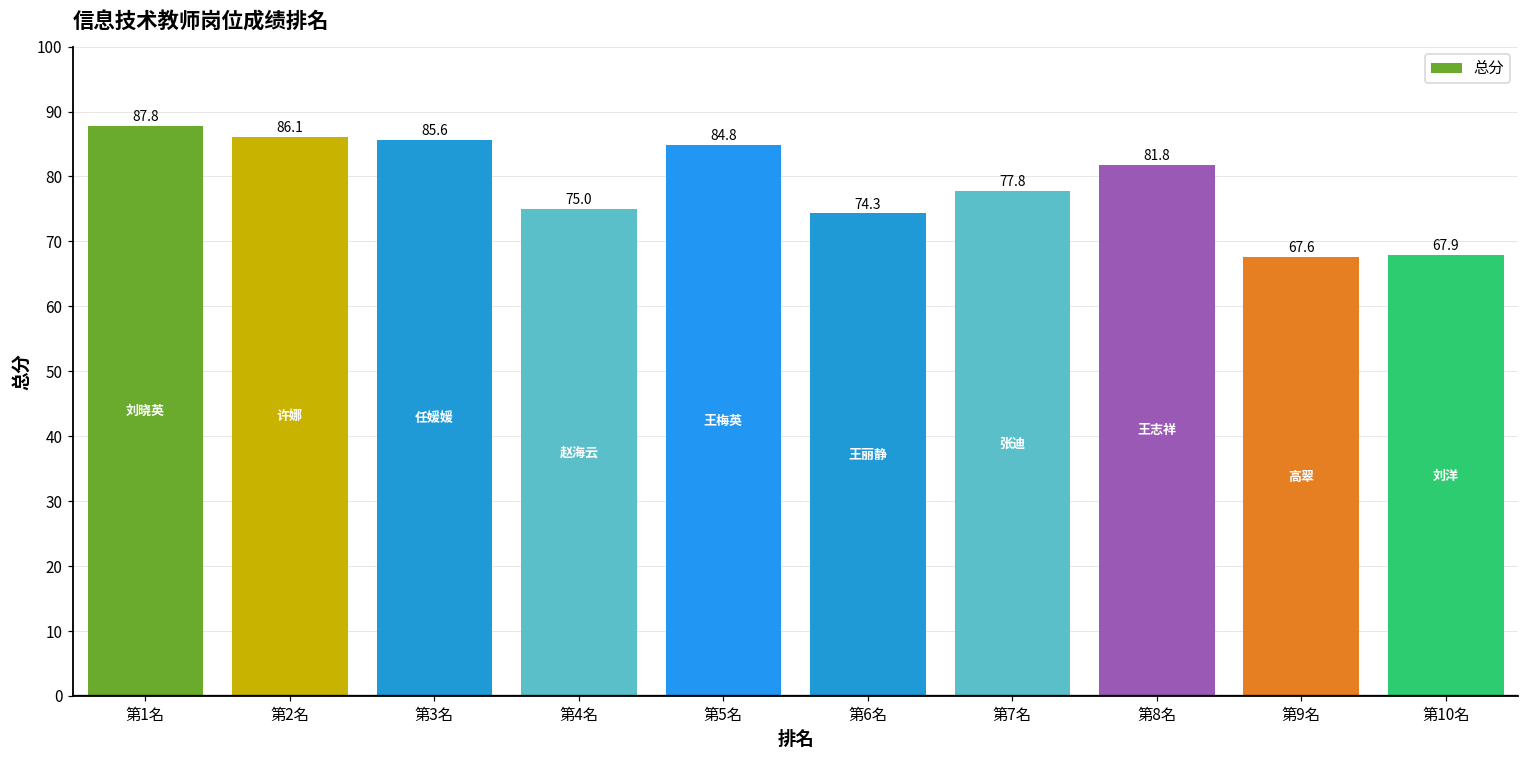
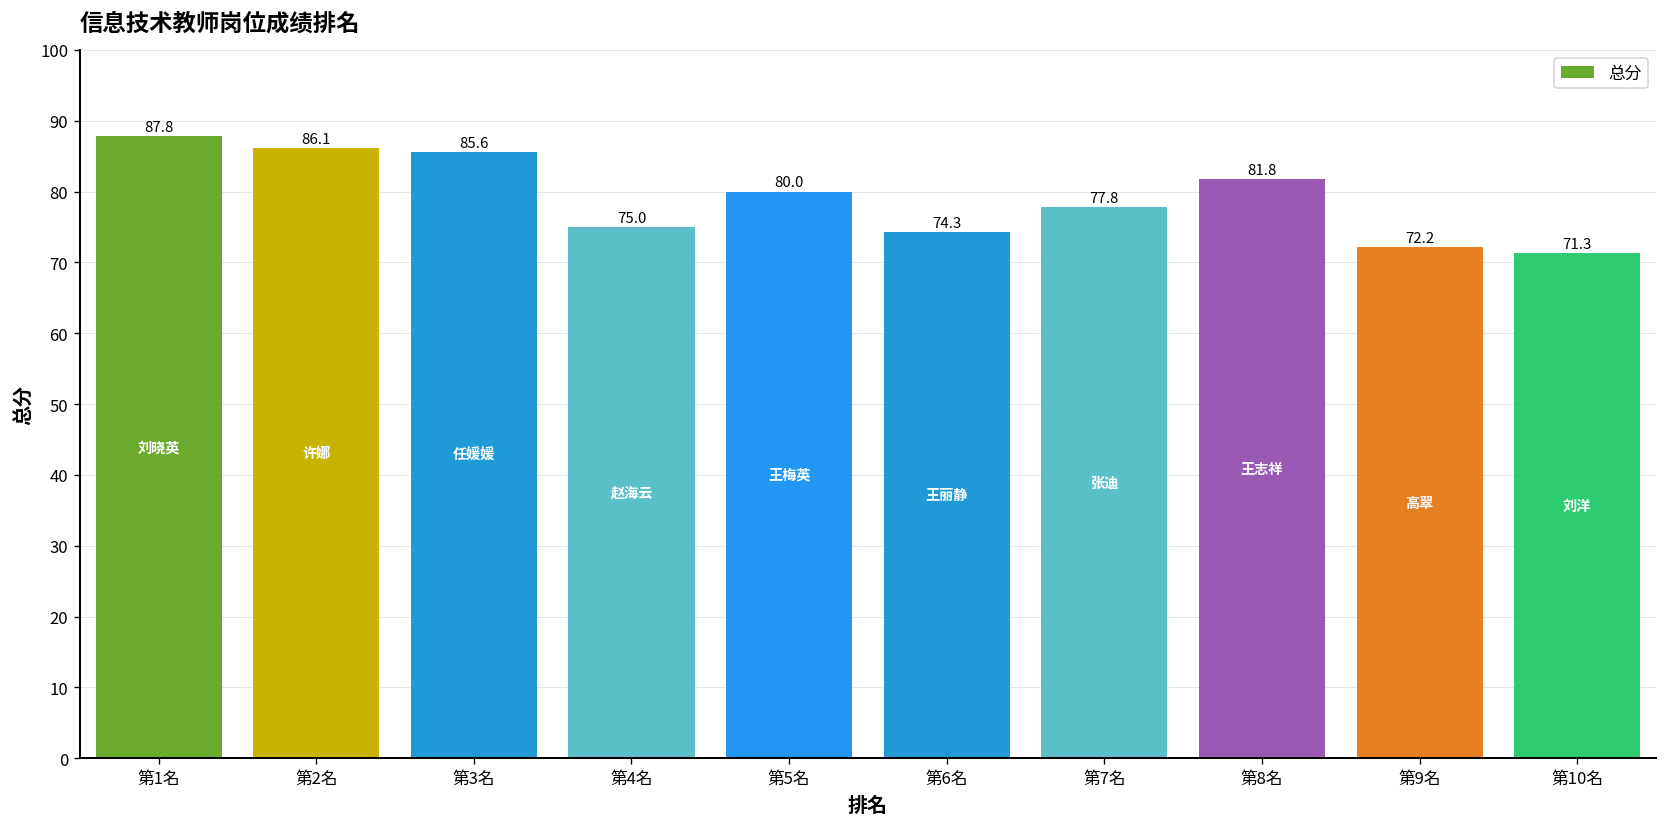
  {
    "第1名": 87.8,
    "第2名": 86.1,
    "第3名": 85.6,
    "第4名": 75.0,
-   "第5名": 84.8,
+   "第5名": 80.0,
    "第6名": 74.3,
    "第7名": 77.8,
    "第8名": 81.8,
-   "第9名": 67.6,
-   "第10名": 67.9
+   "第9名": 72.2,
+   "第10名": 71.3
  }
